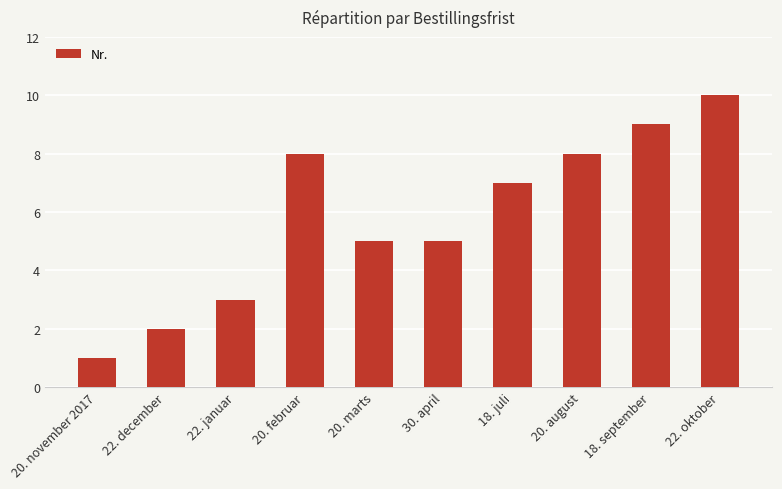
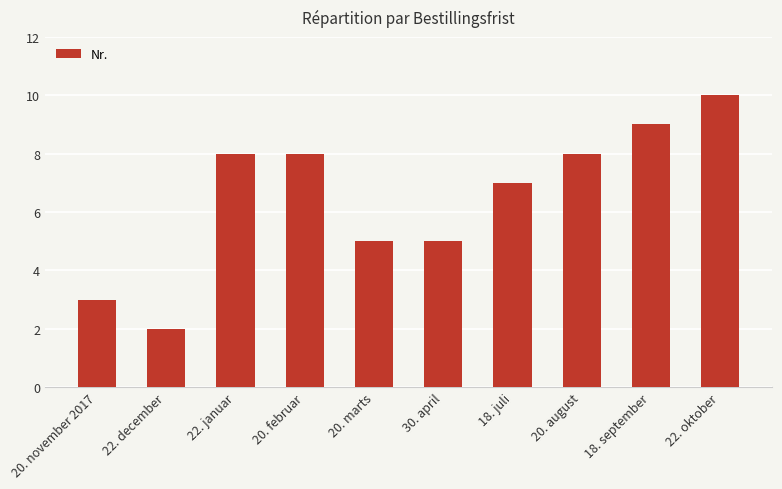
  {
-   "20. november 2017": 1,
+   "20. november 2017": 3,
    "22. december": 2,
-   "22. januar": 3,
+   "22. januar": 8,
    "20. februar": 8,
    "20. marts": 5,
    "30. april": 5,
    "18. juli": 7,
    "20. august": 8,
    "18. september": 9,
    "22. oktober": 10
  }
